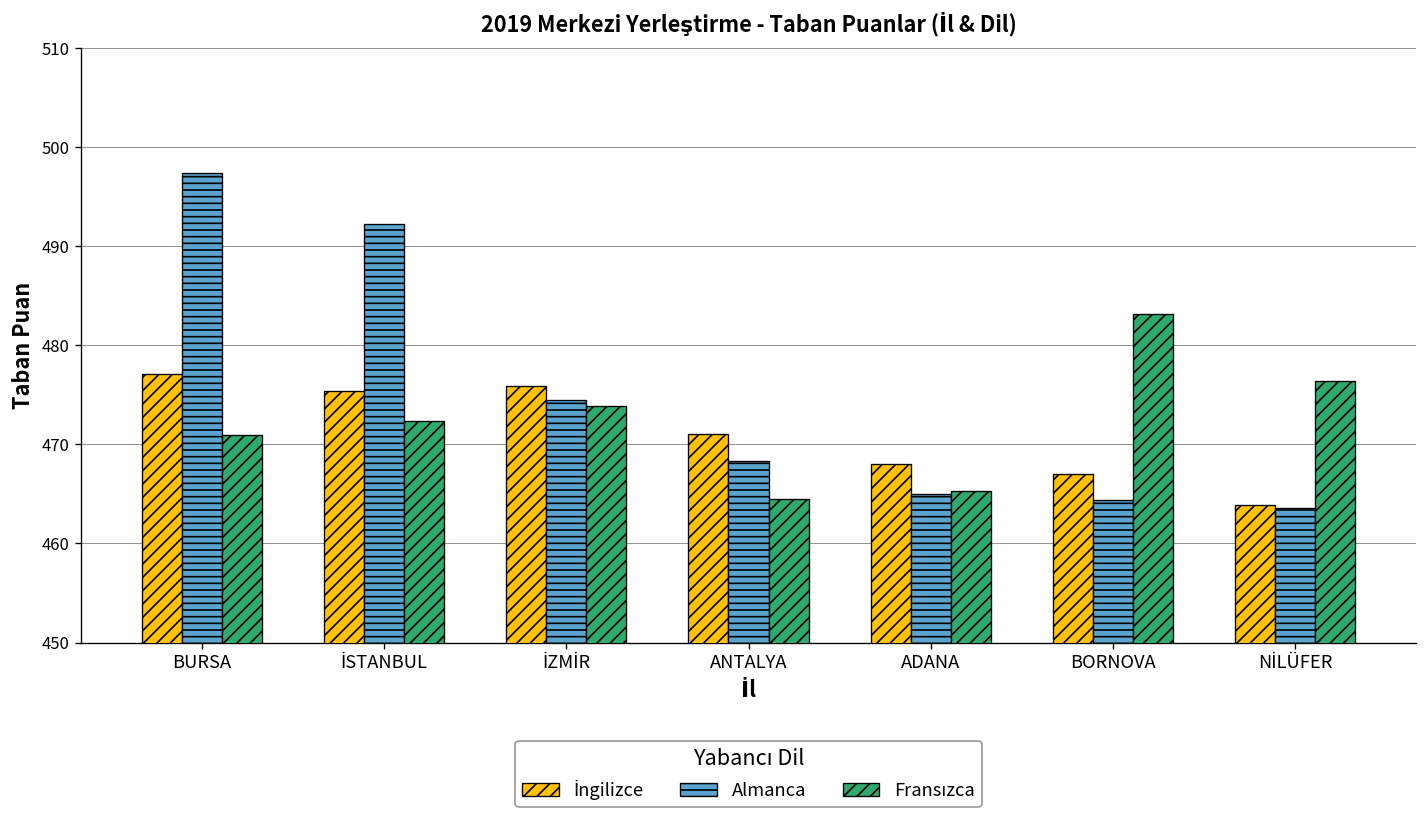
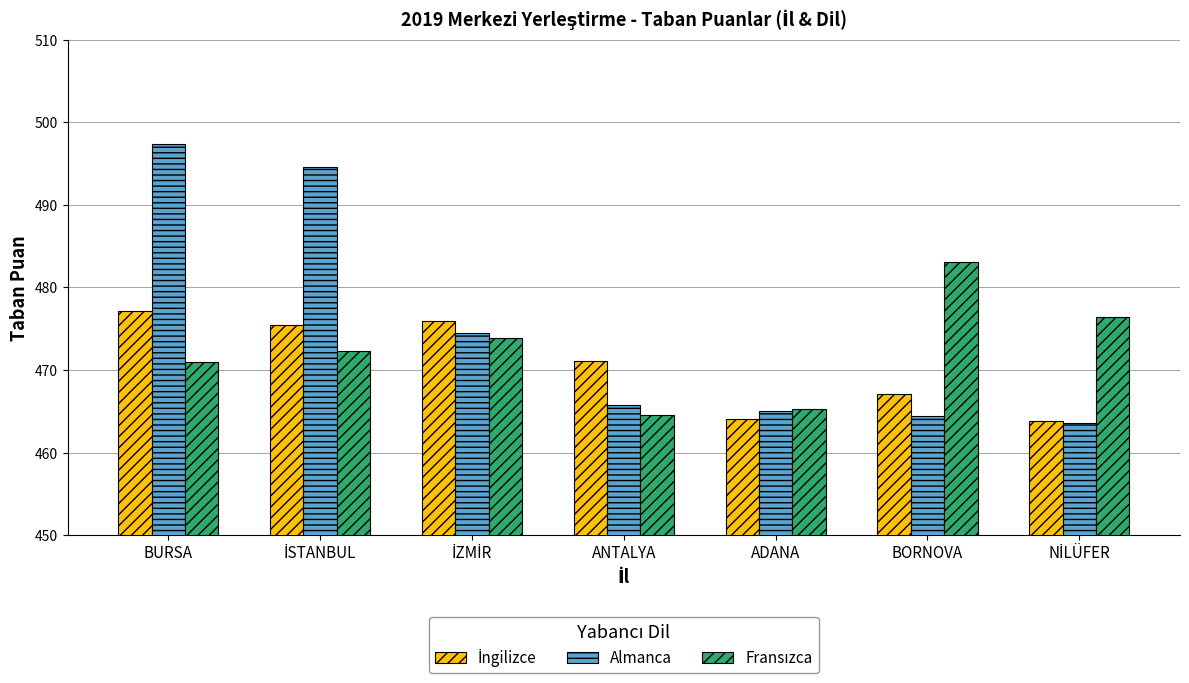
  {
    "İngilizce": {
      "BURSA": 477,
      "İSTANBUL": 475,
      "İZMİR": 476,
      "ANTALYA": 471,
-     "ADANA": 468,
+     "ADANA": 464,
      "BORNOVA": 467,
      "NİLÜFER": 464
    },
    "Almanca": {
      "BURSA": 497,
-     "İSTANBUL": 492,
+     "İSTANBUL": 495,
      "İZMİR": 475,
-     "ANTALYA": 468,
+     "ANTALYA": 466,
      "ADANA": 465,
      "BORNOVA": 464,
      "NİLÜFER": 464
    },
    "Fransızca": {
      "BURSA": 471,
      "İSTANBUL": 472,
      "İZMİR": 474,
      "ANTALYA": 464,
      "ADANA": 465,
      "BORNOVA": 483,
      "NİLÜFER": 476
    }
  }
